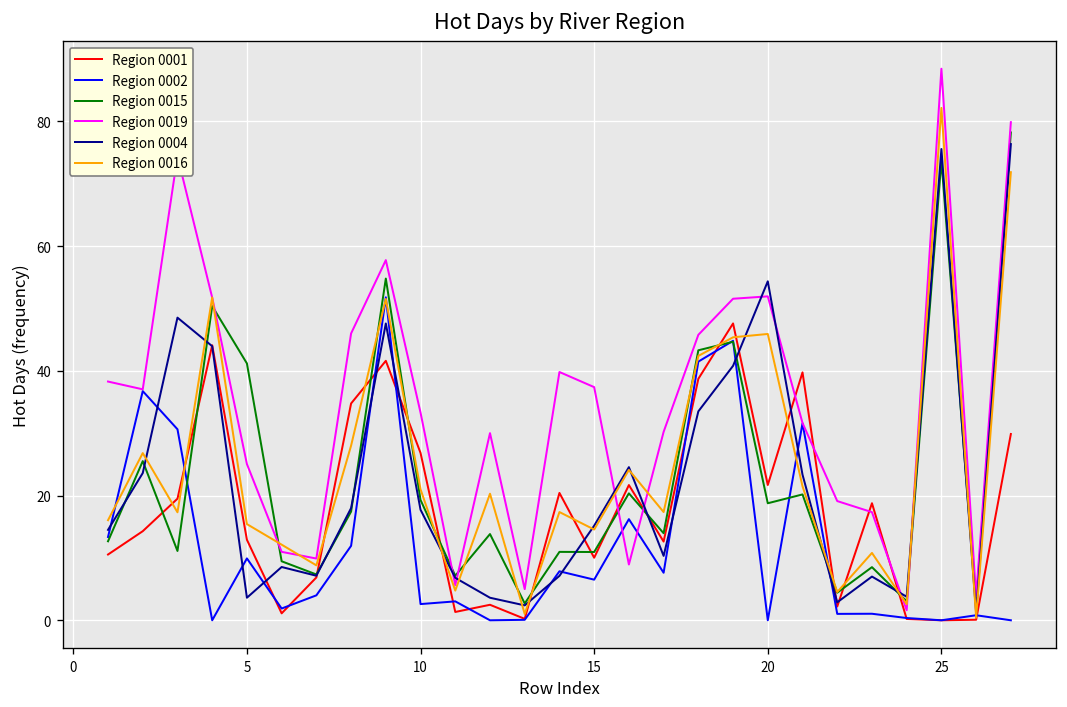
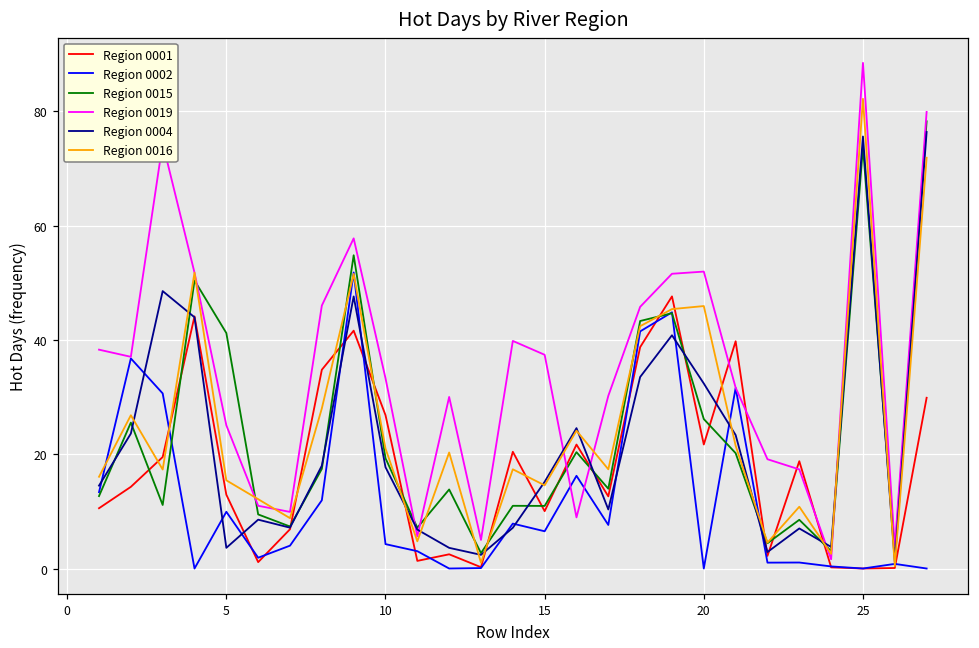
  {
    "Region 0001": {
      "5": 13,
      "10": 27,
      "15": 10,
      "20": 22
    },
    "Region 0002": {
      "5": 10,
-     "10": 3,
+     "10": 4,
      "15": 7,
      "20": 0
    },
    "Region 0015": {
      "5": 41,
      "10": 19,
      "15": 11,
-     "20": 19,
+     "20": 26,
      "25": 74
    },
    "Region 0019": {
      "5": 25,
      "10": 33,
      "15": 37,
      "20": 52,
      "25": 88
    },
    "Region 0004": {
      "5": 4,
      "10": 18,
      "15": 15,
-     "20": 54,
+     "20": 32,
      "25": 76
    },
    "Region 0016": {
      "5": 15,
      "10": 21,
      "15": 15,
      "20": 46,
      "25": 82
    }
  }
